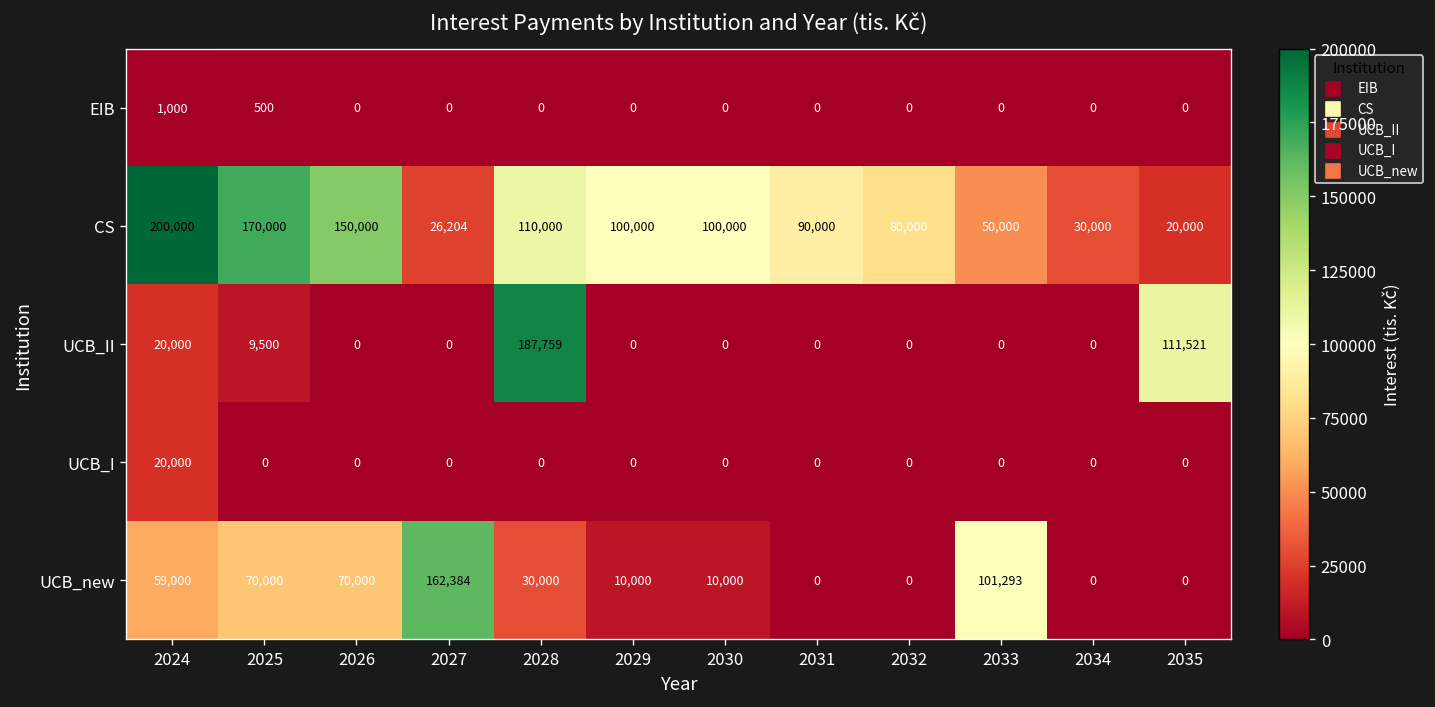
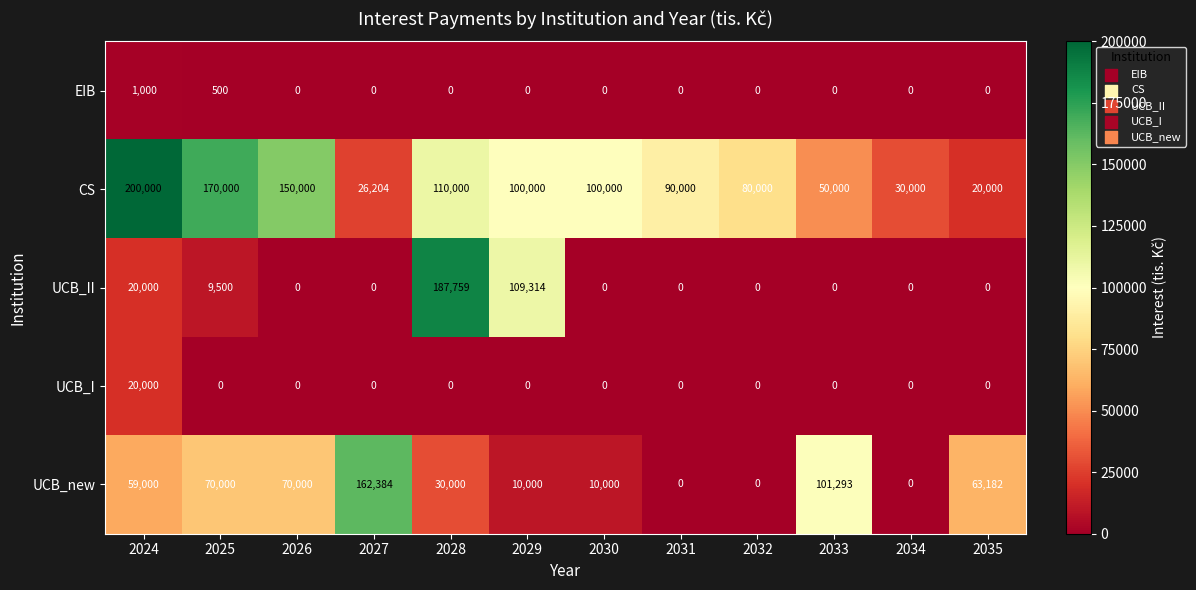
  {
    "EIB": {
      "2024": "1,000",
      "2025": "500",
      "2026": "0",
      "2027": "0",
      "2028": "0",
      "2029": "0",
      "2030": "0",
      "2031": "0",
      "2032": "0",
      "2033": "0",
      "2034": "0",
      "2035": "0"
    },
    "CS": {
      "2024": "200,000",
      "2025": "170,000",
      "2026": "150,000",
      "2027": "26,204",
      "2028": "110,000",
      "2029": "100,000",
      "2030": "100,000",
      "2031": "90,000",
      "2032": "80,000",
      "2033": "50,000",
      "2034": "30,000",
      "2035": "20,000"
    },
    "UCB_II": {
      "2024": "20,000",
      "2025": "9,500",
      "2026": "0",
      "2027": "0",
      "2028": "187,759",
-     "2029": "0",
+     "2029": "109,314",
      "2030": "0",
      "2031": "0",
      "2032": "0",
      "2033": "0",
      "2034": "0",
-     "2035": "111,521"
+     "2035": "0"
    },
    "UCB_I": {
      "2024": "20,000",
      "2025": "0",
      "2026": "0",
      "2027": "0",
      "2028": "0",
      "2029": "0",
      "2030": "0",
      "2031": "0",
      "2032": "0",
      "2033": "0",
      "2034": "0",
      "2035": "0"
    },
    "UCB_new": {
      "2024": "59,000",
      "2025": "70,000",
      "2026": "70,000",
      "2027": "162,384",
      "2028": "30,000",
      "2029": "10,000",
      "2030": "10,000",
      "2031": "0",
      "2032": "0",
      "2033": "101,293",
      "2034": "0",
-     "2035": "0"
+     "2035": "63,182"
    }
  }
